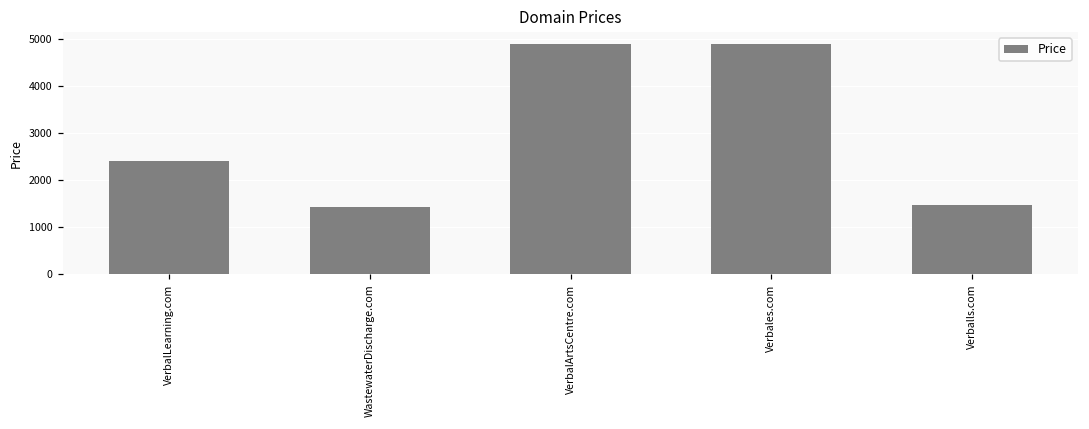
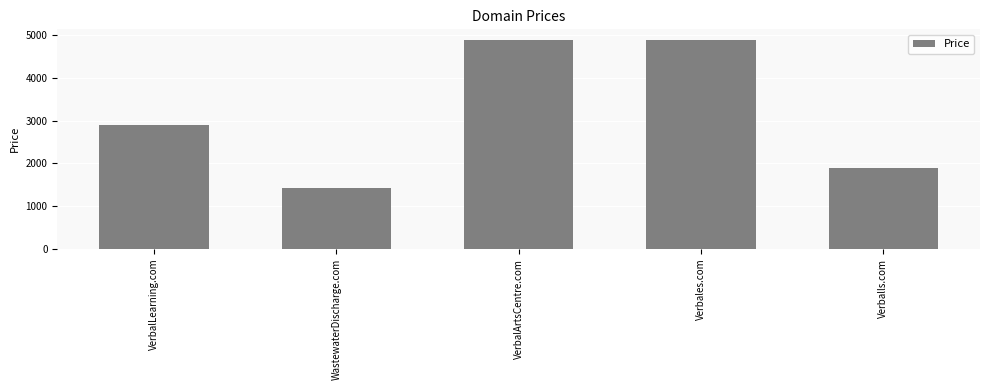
  {
-   "VerbalLearning.com": 2400,
+   "VerbalLearning.com": 2900,
    "WastewaterDischarge.com": 1400,
    "VerbalArtsCentre.com": 4900,
    "Verbales.com": 4900,
-   "Verballs.com": 1500
+   "Verballs.com": 1900
  }
